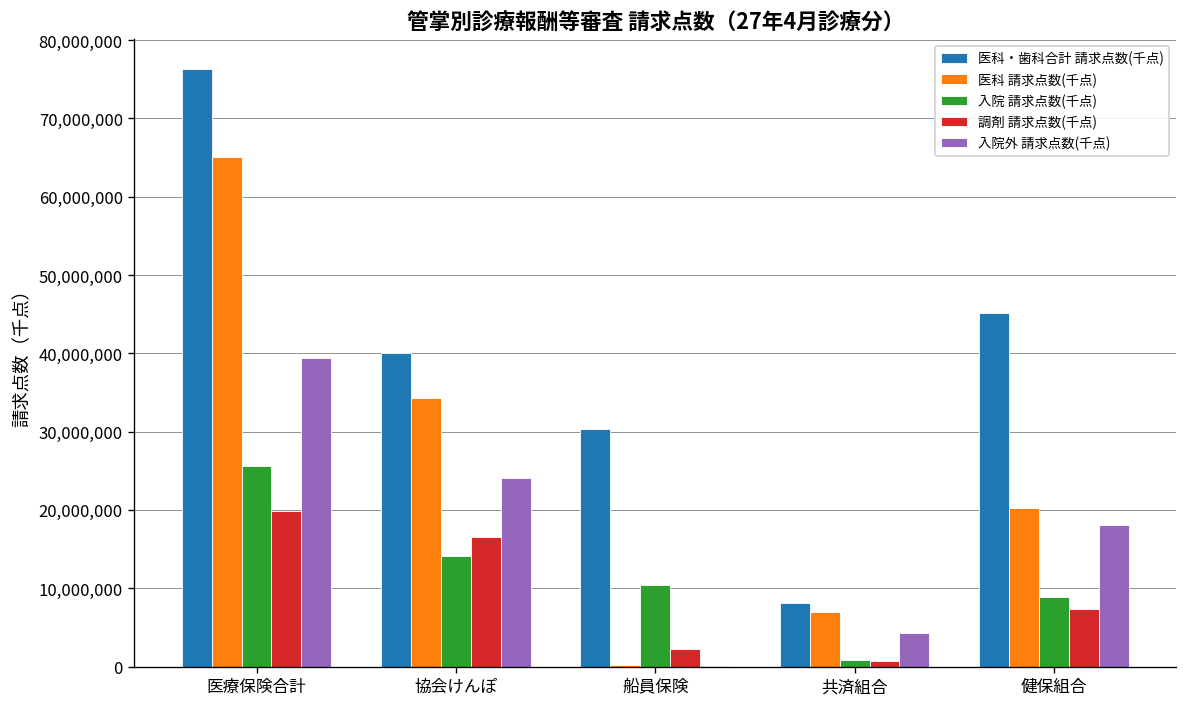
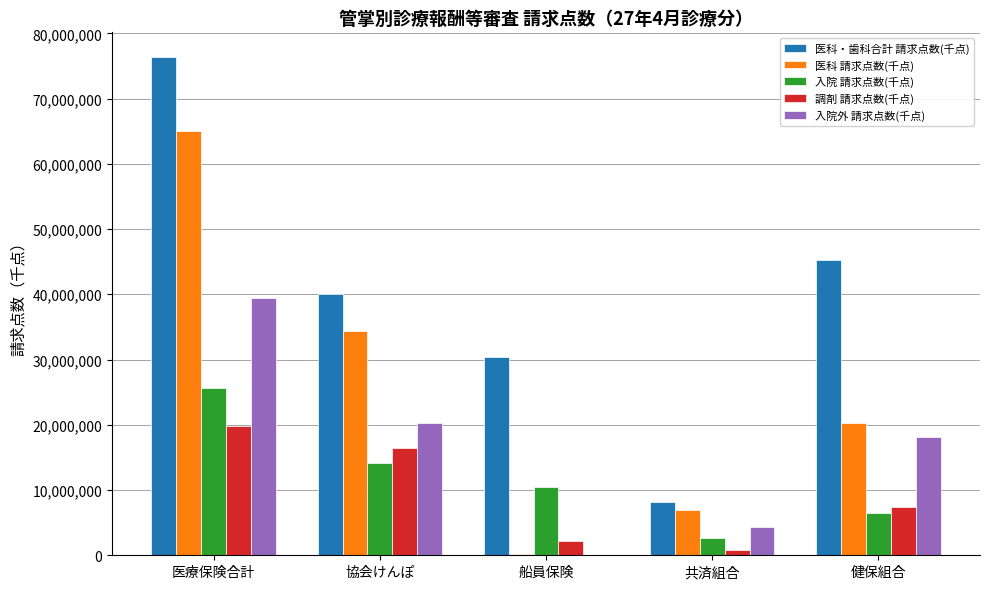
  {
    "医科・歯科合計 請求点数(千点)": {
      "医療保険合計": "76,000,000",
      "協会けんぽ": "40,000,000",
      "船員保険": "30,000,000",
      "共済組合": "8,000,000",
      "健保組合": "45,000,000"
    },
    "医科 請求点数(千点)": {
      "医療保険合計": "65,000,000",
      "協会けんぽ": "34,000,000",
      "共済組合": "7,000,000",
      "健保組合": "20,000,000"
    },
    "入院 請求点数(千点)": {
      "医療保険合計": "26,000,000",
      "協会けんぽ": "14,000,000",
      "船員保険": "10,000,000",
-     "共済組合": "1,000,000",
-     "健保組合": "9,000,000"
+     "共済組合": "3,000,000",
+     "健保組合": "7,000,000"
    },
    "調剤 請求点数(千点)": {
      "医療保険合計": "20,000,000",
      "協会けんぽ": "17,000,000",
      "船員保険": "2,000,000",
      "共済組合": "1,000,000",
      "健保組合": "7,000,000"
    },
    "入院外 請求点数(千点)": {
      "医療保険合計": "39,000,000",
-     "協会けんぽ": "24,000,000",
+     "協会けんぽ": "20,000,000",
      "共済組合": "4,000,000",
      "健保組合": "18,000,000"
    }
  }
